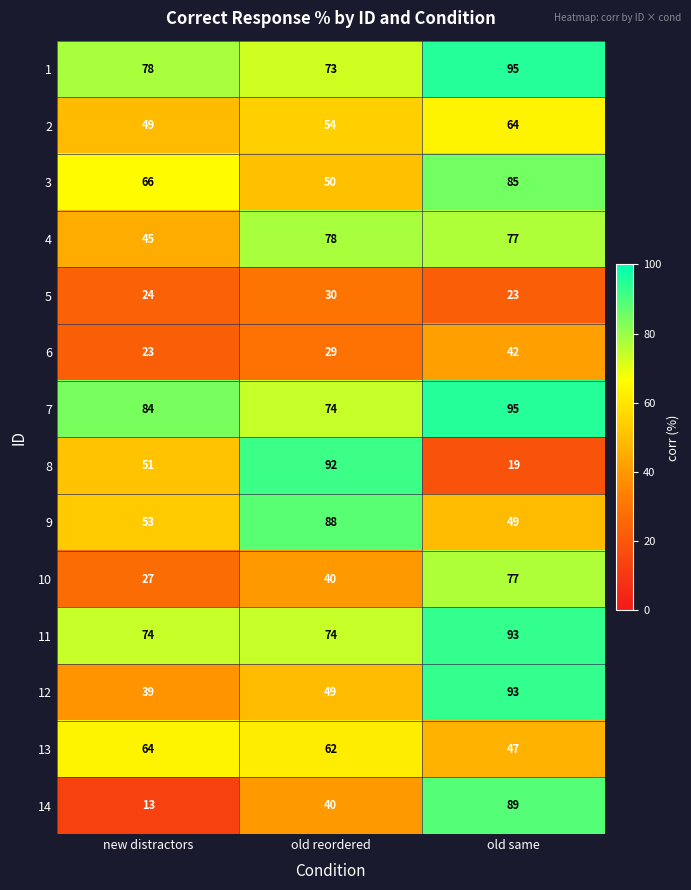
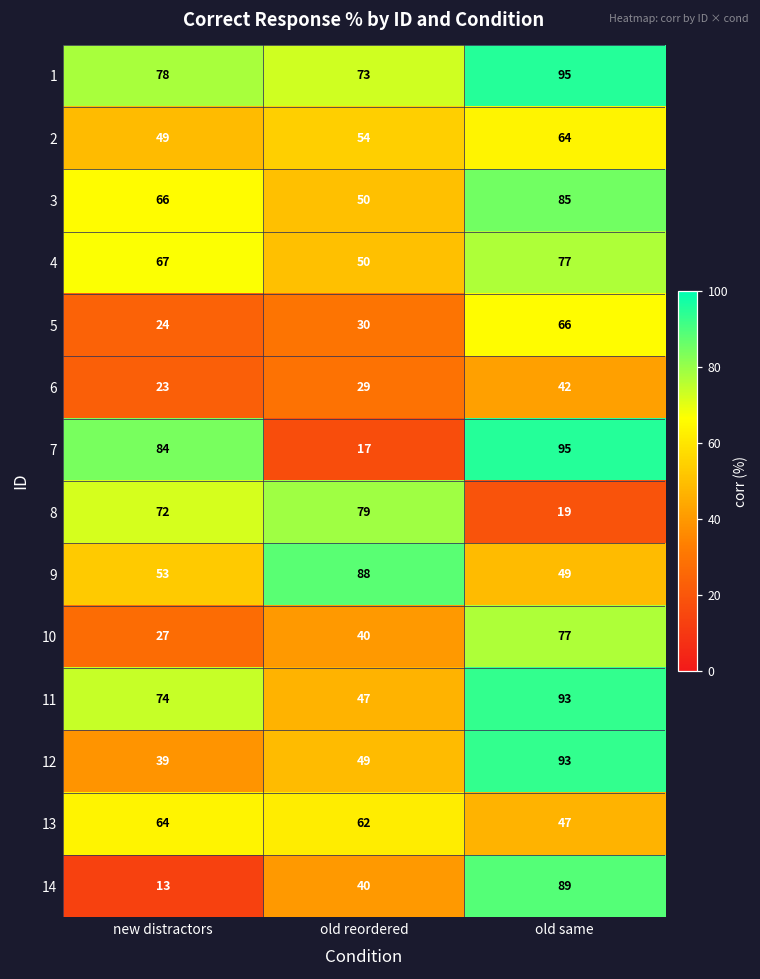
  {
    "1": {
      "new distractors": 78,
      "old reordered": 73,
      "old same": 95
    },
    "2": {
      "new distractors": 49,
      "old reordered": 54,
      "old same": 64
    },
    "3": {
      "new distractors": 66,
      "old reordered": 50,
      "old same": 85
    },
    "4": {
-     "new distractors": 45,
-     "old reordered": 78,
+     "new distractors": 67,
+     "old reordered": 50,
      "old same": 77
    },
    "5": {
      "new distractors": 24,
      "old reordered": 30,
-     "old same": 23
+     "old same": 66
    },
    "6": {
      "new distractors": 23,
      "old reordered": 29,
      "old same": 42
    },
    "7": {
      "new distractors": 84,
-     "old reordered": 74,
+     "old reordered": 17,
      "old same": 95
    },
    "8": {
-     "new distractors": 51,
-     "old reordered": 92,
+     "new distractors": 72,
+     "old reordered": 79,
      "old same": 19
    },
    "9": {
      "new distractors": 53,
      "old reordered": 88,
      "old same": 49
    },
    "10": {
      "new distractors": 27,
      "old reordered": 40,
      "old same": 77
    },
    "11": {
      "new distractors": 74,
-     "old reordered": 74,
+     "old reordered": 47,
      "old same": 93
    },
    "12": {
      "new distractors": 39,
      "old reordered": 49,
      "old same": 93
    },
    "13": {
      "new distractors": 64,
      "old reordered": 62,
      "old same": 47
    },
    "14": {
      "new distractors": 13,
      "old reordered": 40,
      "old same": 89
    }
  }
